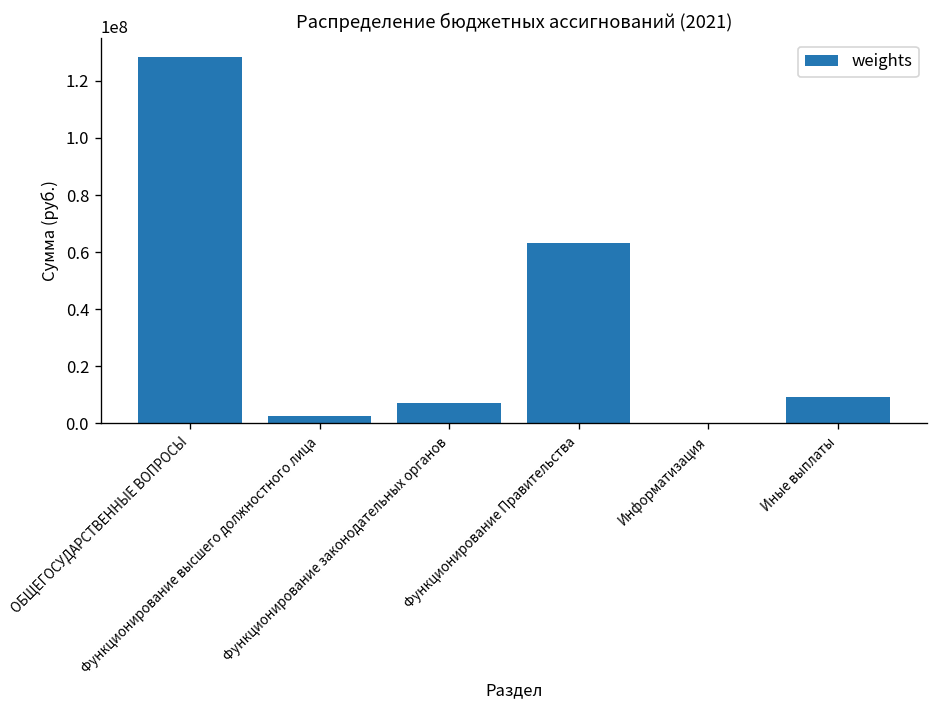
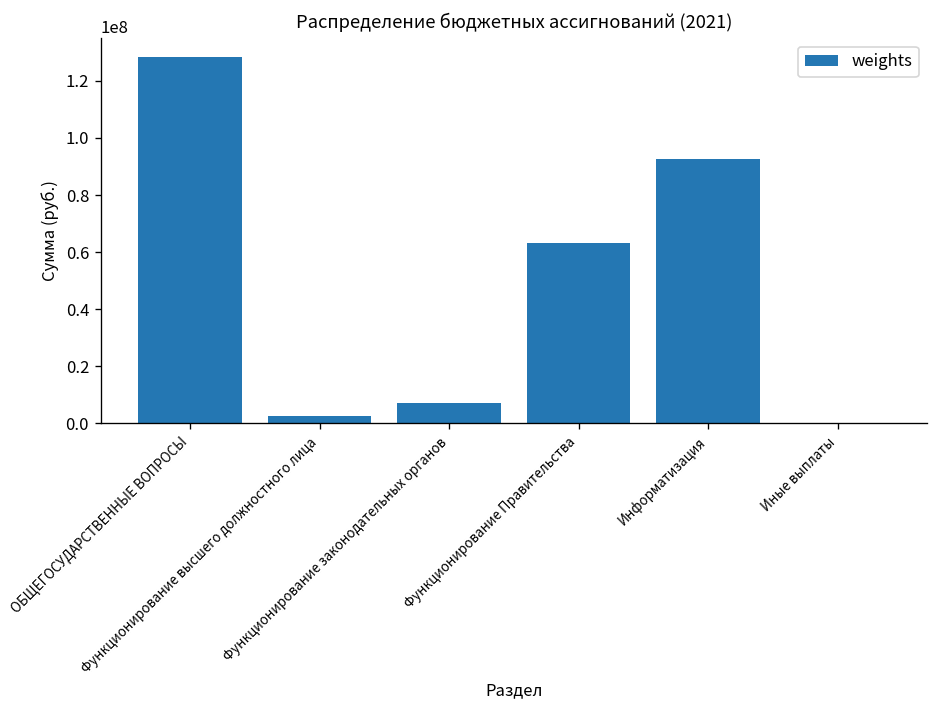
  {
    "ОБЩЕГОСУДАРСТВЕННЫЕ ВОПРОСЫ": 128000000,
    "Функционирование высшего должностного лица": 3000000,
    "Функционирование законодательных органов": 7000000,
    "Функционирование Правительства": 63000000,
-   "Информатизация": 0,
-   "Иные выплаты": 9000000
+   "Информатизация": 93000000,
+   "Иные выплаты": 0
  }
